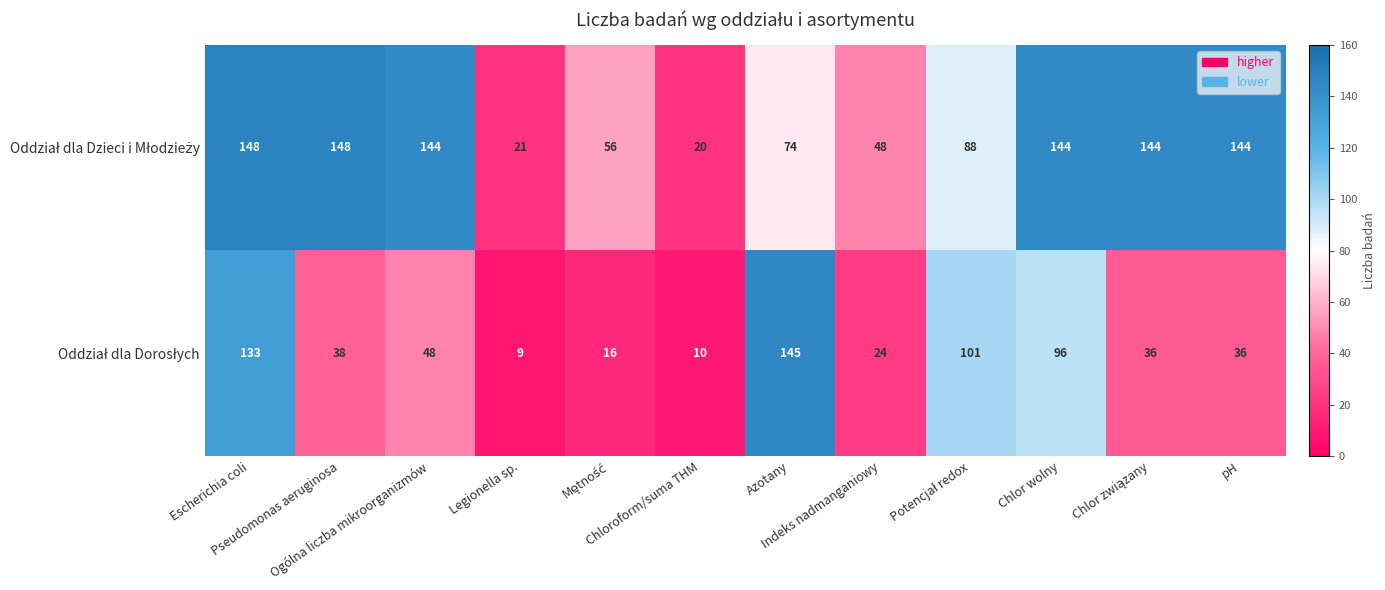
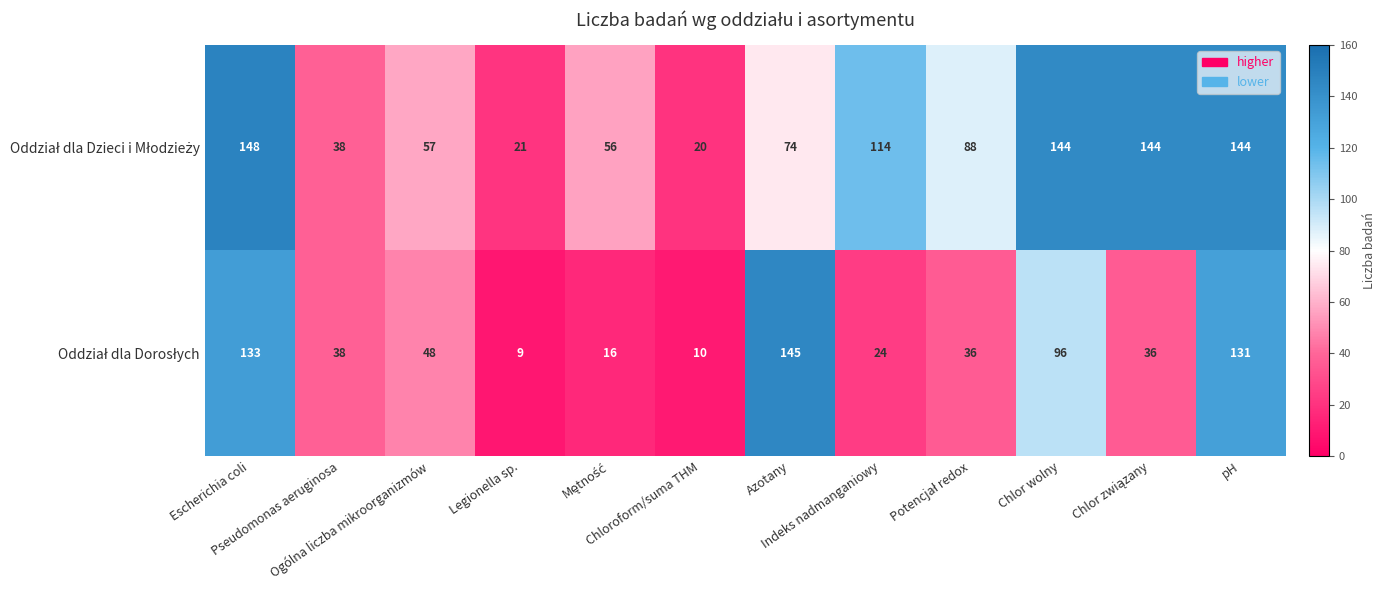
  {
    "Oddział dla Dzieci i Młodzieży": {
      "Escherichia coli": 148,
-     "Pseudomonas aeruginosa": 148,
-     "Ogólna liczba mikroorganizmów": 144,
+     "Pseudomonas aeruginosa": 38,
+     "Ogólna liczba mikroorganizmów": 57,
      "Legionella sp.": 21,
      "Mętność": 56,
      "Chloroform/suma THM": 20,
      "Azotany": 74,
-     "Indeks nadmanganiowy": 48,
+     "Indeks nadmanganiowy": 114,
      "Potencjał redox": 88,
      "Chlor wolny": 144,
      "Chlor związany": 144,
      "pH": 144
    },
    "Oddział dla Dorosłych": {
      "Escherichia coli": 133,
      "Pseudomonas aeruginosa": 38,
      "Ogólna liczba mikroorganizmów": 48,
      "Legionella sp.": 9,
      "Mętność": 16,
      "Chloroform/suma THM": 10,
      "Azotany": 145,
      "Indeks nadmanganiowy": 24,
-     "Potencjał redox": 101,
+     "Potencjał redox": 36,
      "Chlor wolny": 96,
      "Chlor związany": 36,
-     "pH": 36
+     "pH": 131
    }
  }
